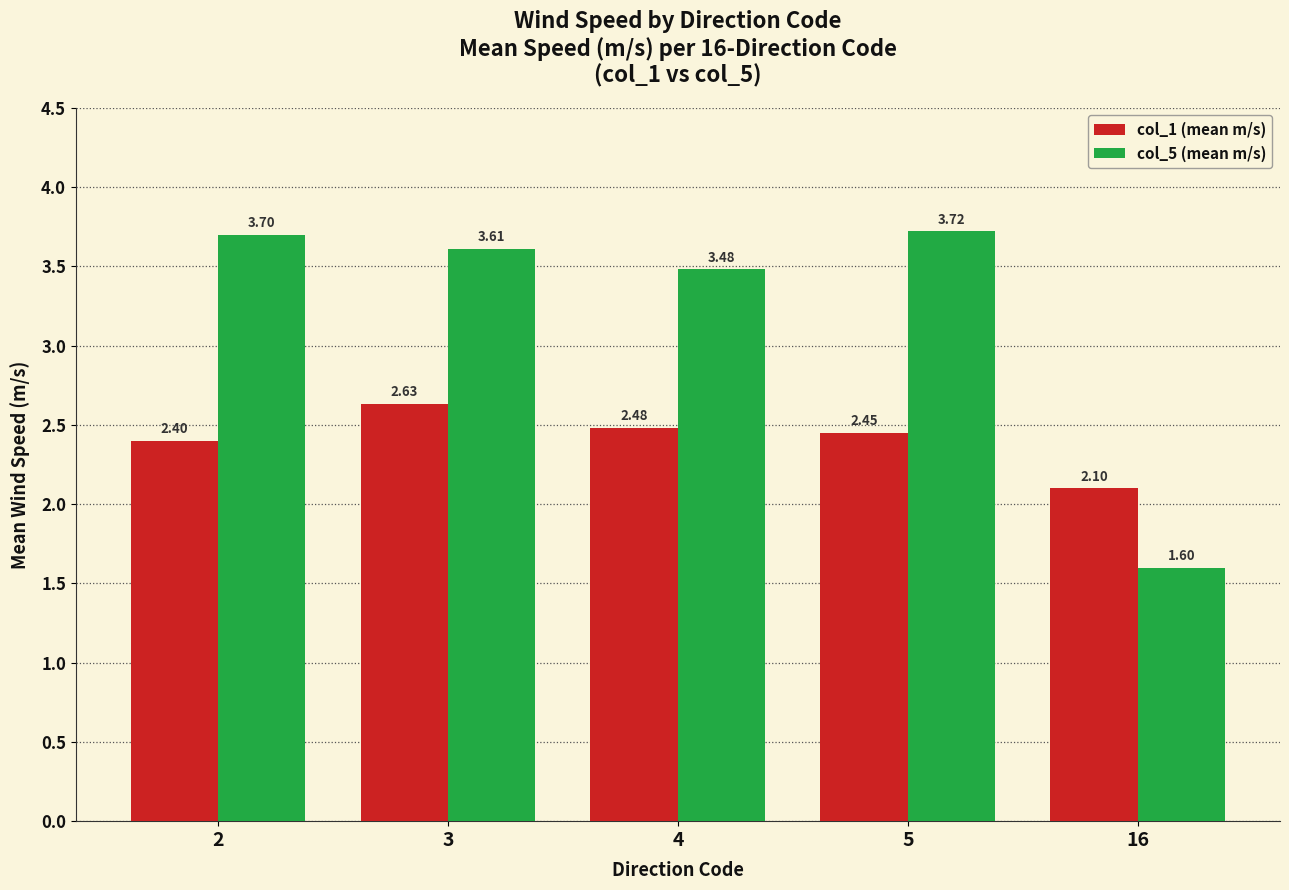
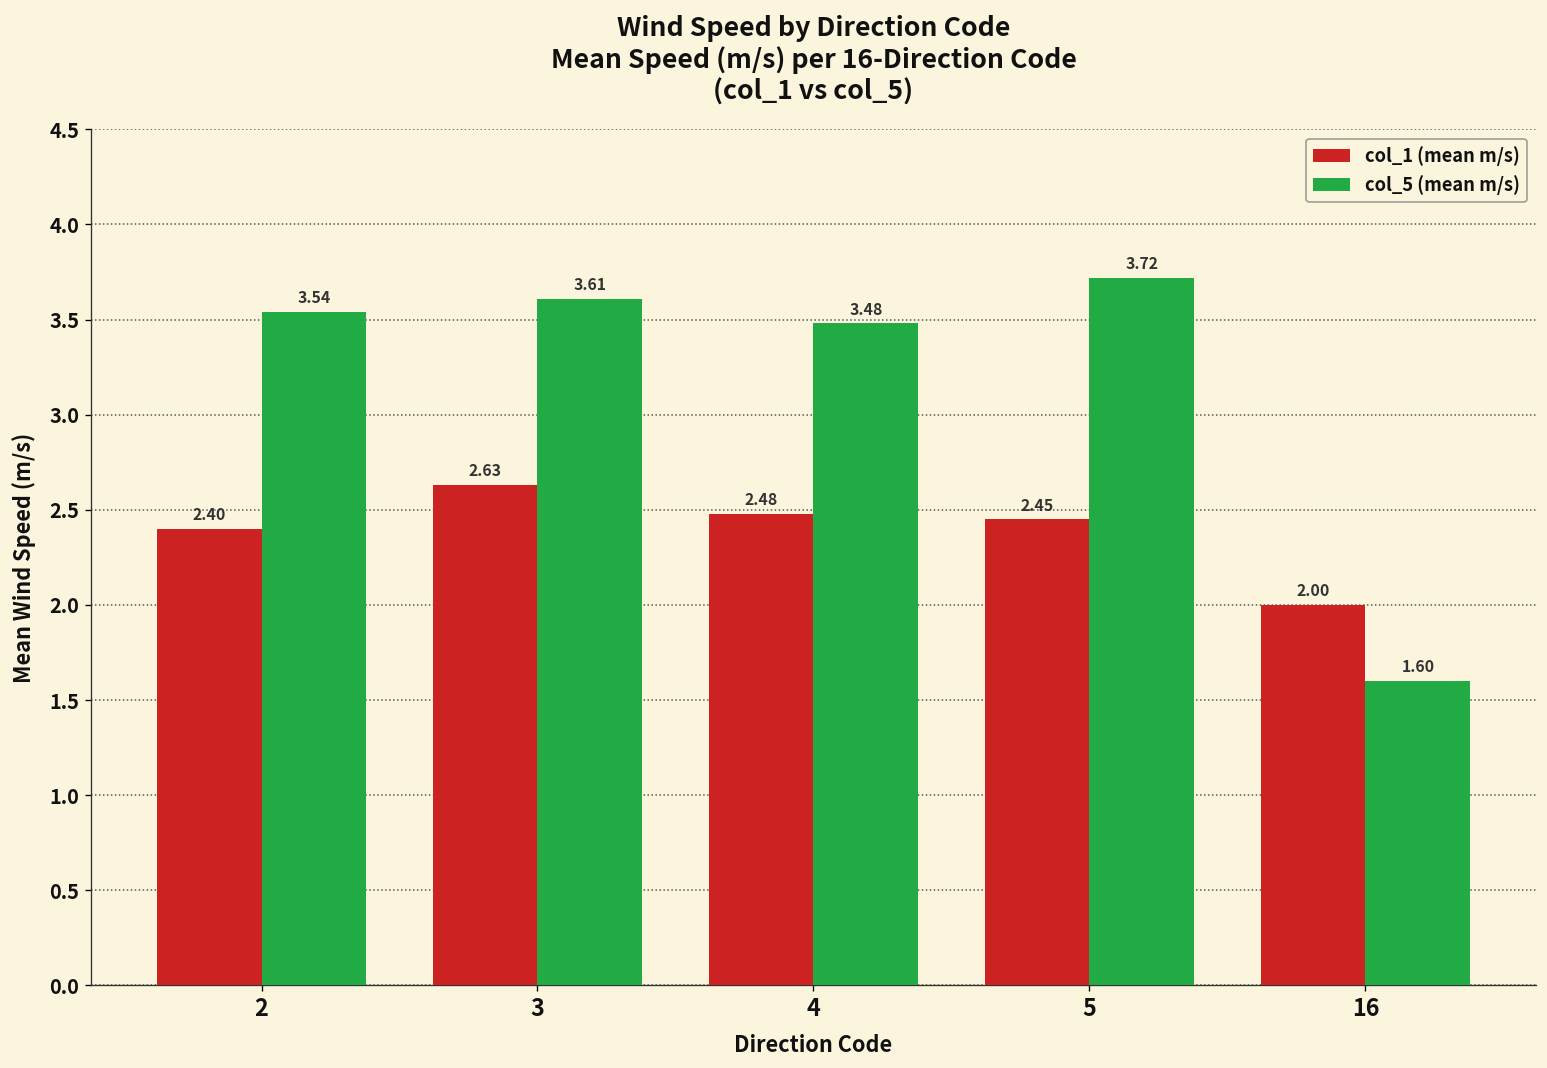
  {
    "col_1 (mean m/s)": {
      "2": 2.40,
      "3": 2.63,
      "4": 2.48,
      "5": 2.45,
-     "16": 2.10
+     "16": 2.00
    },
    "col_5 (mean m/s)": {
-     "2": 3.70,
+     "2": 3.54,
      "3": 3.61,
      "4": 3.48,
      "5": 3.72,
      "16": 1.60
    }
  }
